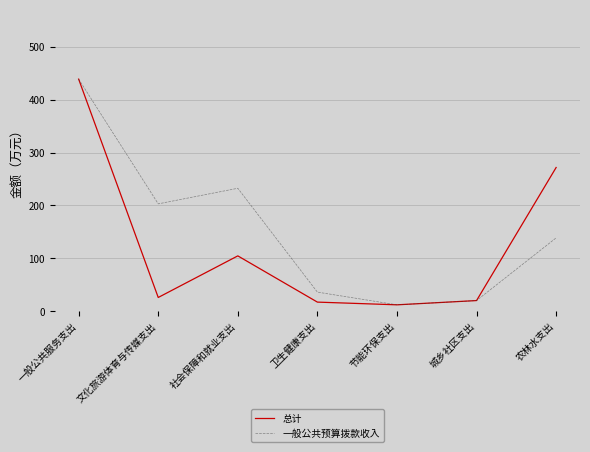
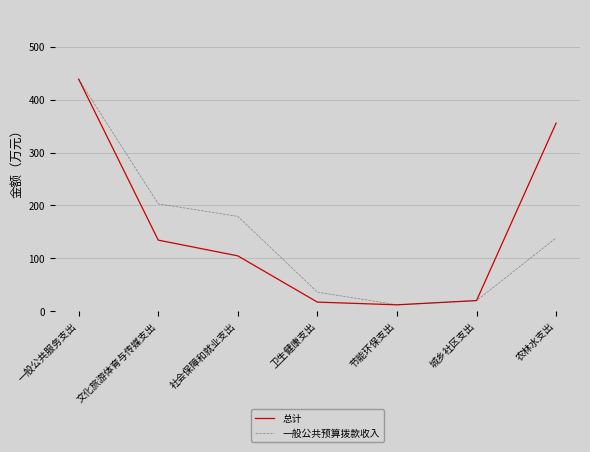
  {
    "总计": {
-     "文化旅游体育与传媒支出": 30,
+     "文化旅游体育与传媒支出": 130,
      "社会保障和就业支出": 100,
      "卫生健康支出": 20,
-     "农林水支出": 270
+     "农林水支出": 360
    },
    "一般公共预算拨款收入": {
      "文化旅游体育与传媒支出": 200,
-     "社会保障和就业支出": 230,
+     "社会保障和就业支出": 180,
      "卫生健康支出": 40,
      "农林水支出": 140
    }
  }
